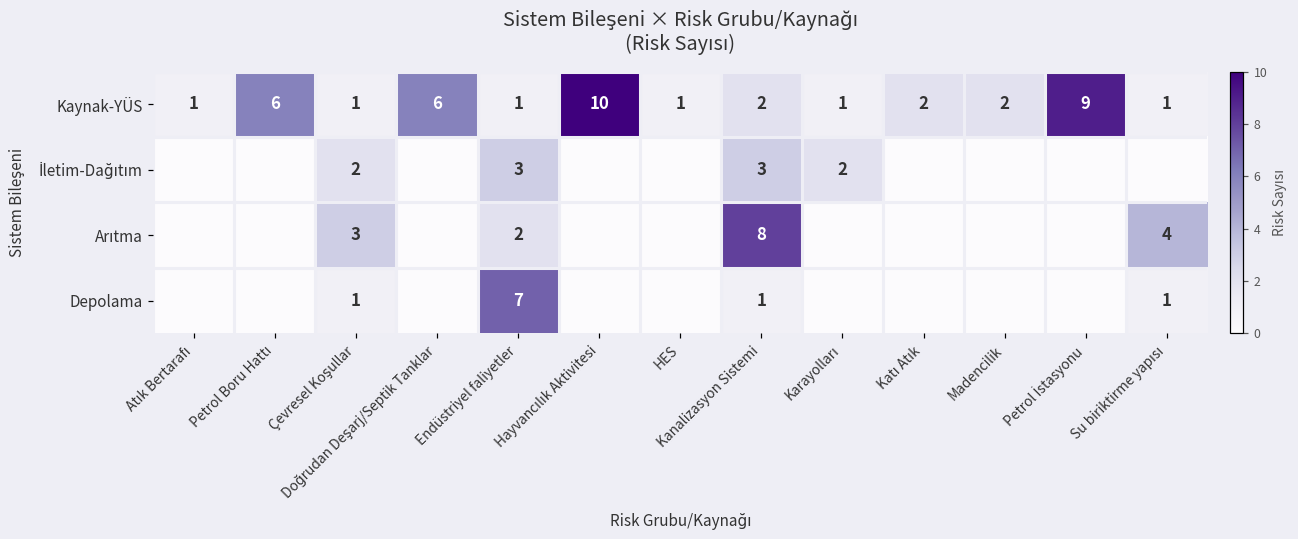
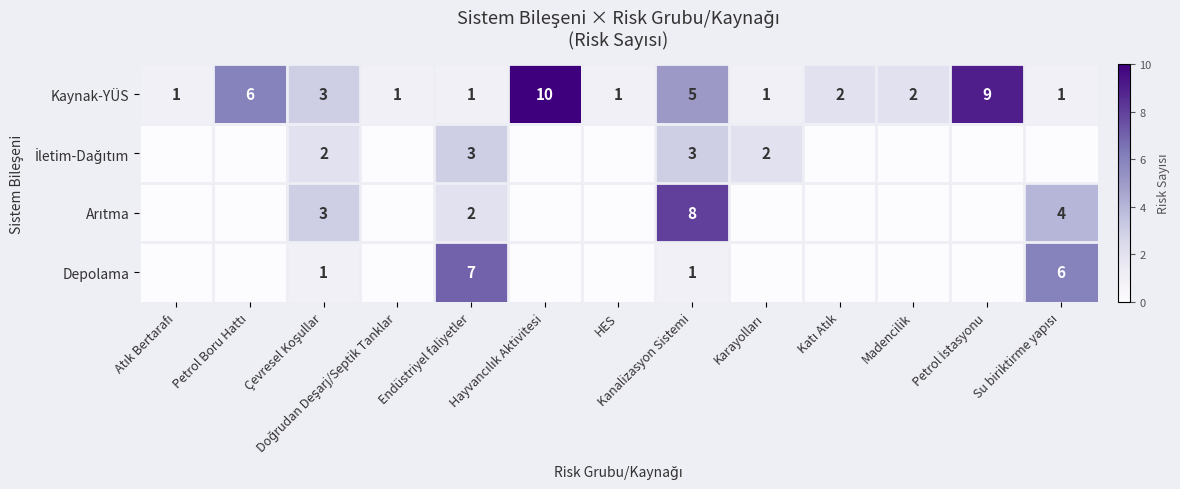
  {
    "Kaynak-YÜS": {
      "Atık Bertarafı": 1,
      "Petrol Boru Hattı": 6,
-     "Çevresel Koşullar": 1,
-     "Doğrudan Deşarj/Septik Tanklar": 6,
+     "Çevresel Koşullar": 3,
+     "Doğrudan Deşarj/Septik Tanklar": 1,
      "Endüstriyel faliyetler": 1,
      "Hayvancılık Aktivitesi": 10,
      "HES": 1,
-     "Kanalizasyon Sistemi": 2,
+     "Kanalizasyon Sistemi": 5,
      "Karayolları": 1,
      "Katı Atık": 2,
      "Madencilik": 2,
      "Petrol İstasyonu": 9,
      "Su biriktirme yapısı": 1
    },
    "İletim-Dağıtım": {
      "Çevresel Koşullar": 2,
      "Endüstriyel faliyetler": 3,
      "Kanalizasyon Sistemi": 3,
      "Karayolları": 2
    },
    "Arıtma": {
      "Çevresel Koşullar": 3,
      "Endüstriyel faliyetler": 2,
      "Kanalizasyon Sistemi": 8,
      "Su biriktirme yapısı": 4
    },
    "Depolama": {
      "Çevresel Koşullar": 1,
      "Endüstriyel faliyetler": 7,
      "Kanalizasyon Sistemi": 1,
-     "Su biriktirme yapısı": 1
+     "Su biriktirme yapısı": 6
    }
  }
